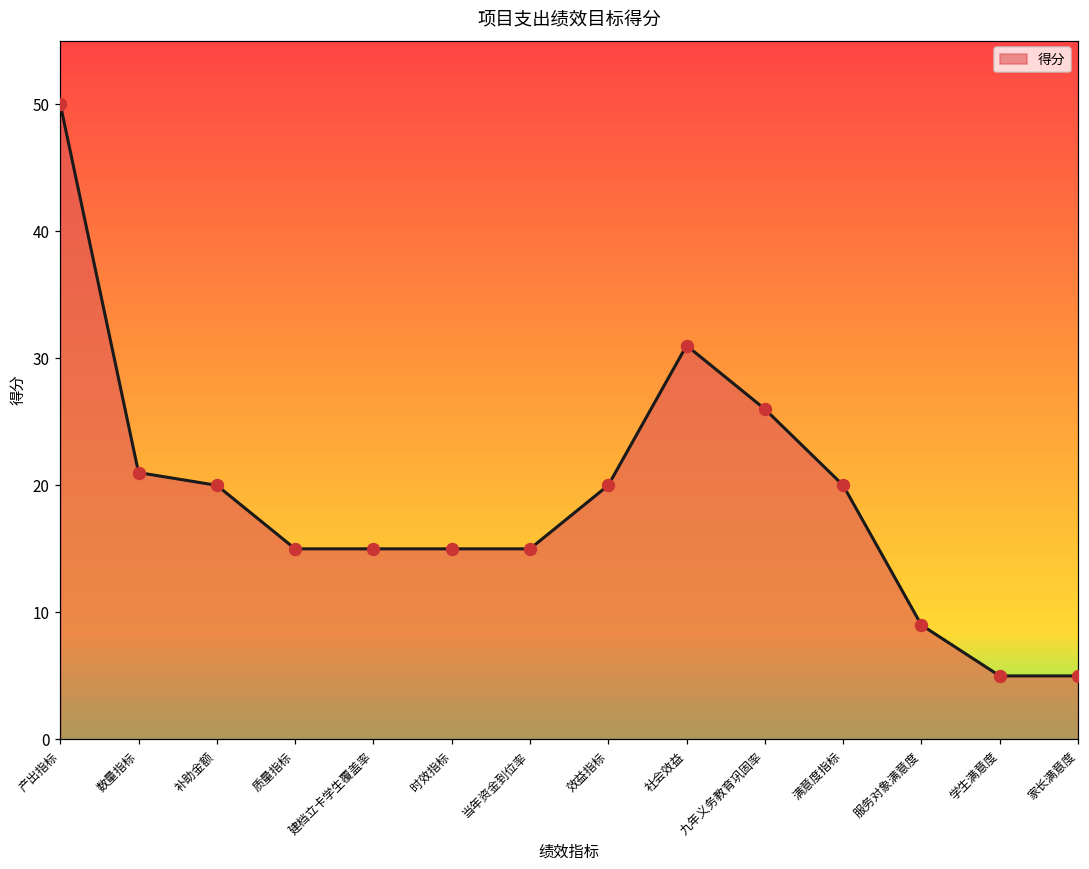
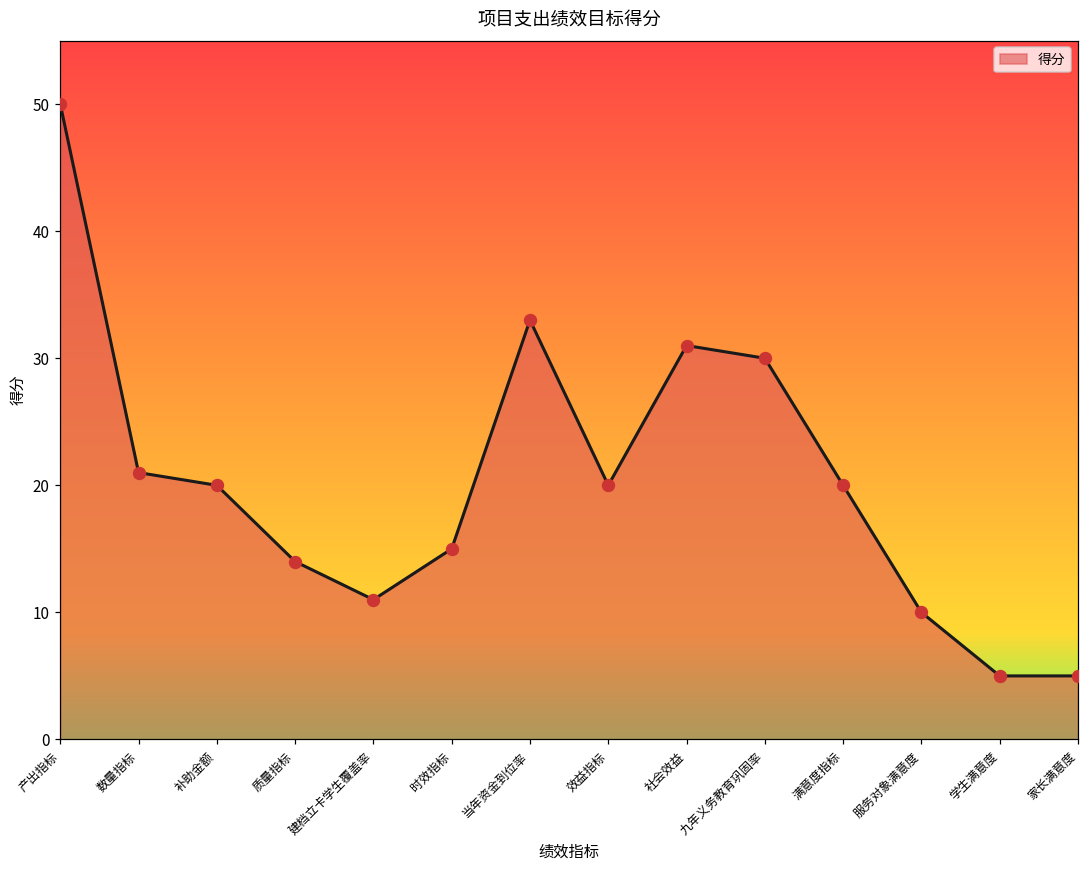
  {
    "产出指标": 50,
    "数量指标": 21,
    "补助金额": 20,
-   "质量指标": 15,
-   "建档立卡学生覆盖率": 15,
+   "质量指标": 14,
+   "建档立卡学生覆盖率": 11,
    "时效指标": 15,
-   "当年资金到位率": 15,
+   "当年资金到位率": 33,
    "效益指标": 20,
    "社会效益": 31,
-   "九年义务教育巩固率": 26,
+   "九年义务教育巩固率": 30,
    "满意度指标": 20,
-   "服务对象满意度": 9,
+   "服务对象满意度": 10,
    "学生满意度": 5,
    "家长满意度": 5
  }
